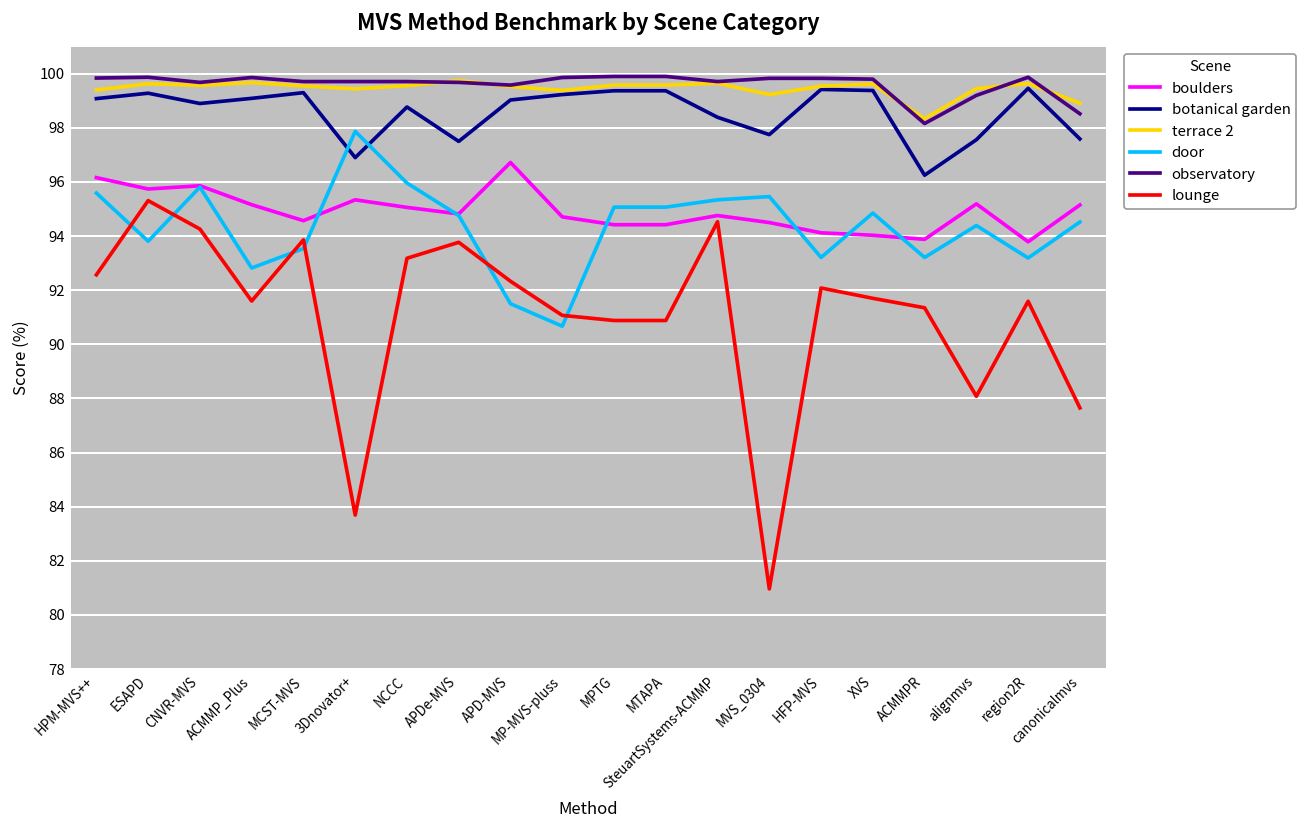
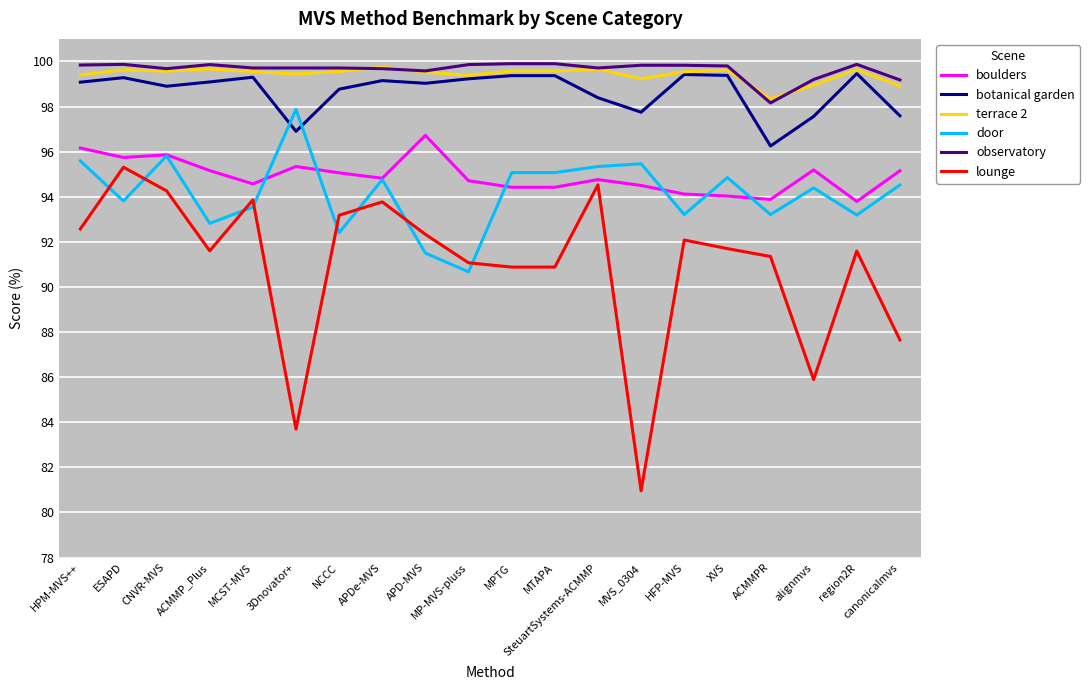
  {
    "boulders": {
      "HPM-MVS++": 96.2,
      "ESAPD": 95.7,
      "ACMMP_Plus": 95.2,
      "MCST-MVS": 94.6,
      "3Dnovator+": 95.3,
      "NCCC": 95.1,
      "APD-MVS": 96.7,
      "MP-MVS-pluss": 94.7,
      "MPTG": 94.4,
      "MTAPA": 94.4,
      "SteuartSystems-ACMMP": 94.8,
      "MVS_0304": 94.5,
      "HFP-MVS": 94.1,
      "XVS": 94.0,
      "ACMMPR": 93.9,
      "alignmvs": 95.2,
      "region2R": 93.8,
      "canonicalmvs": 95.2
    },
    "botanical garden": {
      "HPM-MVS++": 99.1,
      "ESAPD": 99.3,
      "CNVR-MVS": 98.9,
      "ACMMP_Plus": 99.1,
      "MCST-MVS": 99.3,
      "3Dnovator+": 96.9,
      "NCCC": 98.8,
-     "APDe-MVS": 97.5,
+     "APDe-MVS": 99.2,
      "APD-MVS": 99.0,
      "MP-MVS-pluss": 99.2,
      "MPTG": 99.4,
      "MTAPA": 99.4,
      "SteuartSystems-ACMMP": 98.4,
      "MVS_0304": 97.8,
      "HFP-MVS": 99.4,
      "XVS": 99.4,
      "ACMMPR": 96.3,
      "alignmvs": 97.6,
      "region2R": 99.5,
      "canonicalmvs": 97.6
    },
    "terrace 2": {
      "HPM-MVS++": 99.4,
      "ESAPD": 99.6,
      "ACMMP_Plus": 99.7,
      "MCST-MVS": 99.6,
      "3Dnovator+": 99.4,
      "NCCC": 99.6,
      "MP-MVS-pluss": 99.4,
      "MPTG": 99.6,
      "MTAPA": 99.6,
      "MVS_0304": 99.2,
      "HFP-MVS": 99.5,
      "XVS": 99.6,
      "ACMMPR": 98.3,
-     "alignmvs": 99.5,
+     "alignmvs": 99.0,
      "region2R": 99.6,
      "canonicalmvs": 98.9
    },
    "door": {
      "HPM-MVS++": 95.6,
      "ESAPD": 93.8,
      "ACMMP_Plus": 92.8,
      "MCST-MVS": 93.5,
      "3Dnovator+": 97.9,
-     "NCCC": 96.0,
+     "NCCC": 92.4,
      "APD-MVS": 91.5,
      "MP-MVS-pluss": 90.7,
      "MPTG": 95.1,
      "MTAPA": 95.1,
      "SteuartSystems-ACMMP": 95.3,
      "MVS_0304": 95.5,
      "HFP-MVS": 93.2,
      "XVS": 94.9,
      "ACMMPR": 93.2,
      "alignmvs": 94.4,
      "region2R": 93.2,
      "canonicalmvs": 94.5
    },
    "observatory": {
      "HPM-MVS++": 99.8,
      "ESAPD": 99.9,
      "ACMMP_Plus": 99.9,
      "MCST-MVS": 99.7,
      "3Dnovator+": 99.7,
      "NCCC": 99.7,
      "MP-MVS-pluss": 99.9,
      "MPTG": 99.9,
      "MTAPA": 99.9,
      "MVS_0304": 99.8,
      "HFP-MVS": 99.8,
      "XVS": 99.8,
      "ACMMPR": 98.2,
      "alignmvs": 99.2,
      "region2R": 99.9,
-     "canonicalmvs": 98.5
+     "canonicalmvs": 99.2
    },
    "lounge": {
      "HPM-MVS++": 92.6,
      "ESAPD": 95.3,
      "CNVR-MVS": 94.3,
      "ACMMP_Plus": 91.6,
      "MCST-MVS": 93.9,
      "3Dnovator+": 83.7,
      "NCCC": 93.2,
      "APDe-MVS": 93.8,
      "APD-MVS": 92.3,
      "MP-MVS-pluss": 91.1,
      "MPTG": 90.9,
      "MTAPA": 90.9,
      "SteuartSystems-ACMMP": 94.5,
      "MVS_0304": 81.0,
      "HFP-MVS": 92.1,
      "XVS": 91.7,
      "ACMMPR": 91.4,
-     "alignmvs": 88.1,
+     "alignmvs": 85.9,
      "region2R": 91.6,
      "canonicalmvs": 87.7
    }
  }
